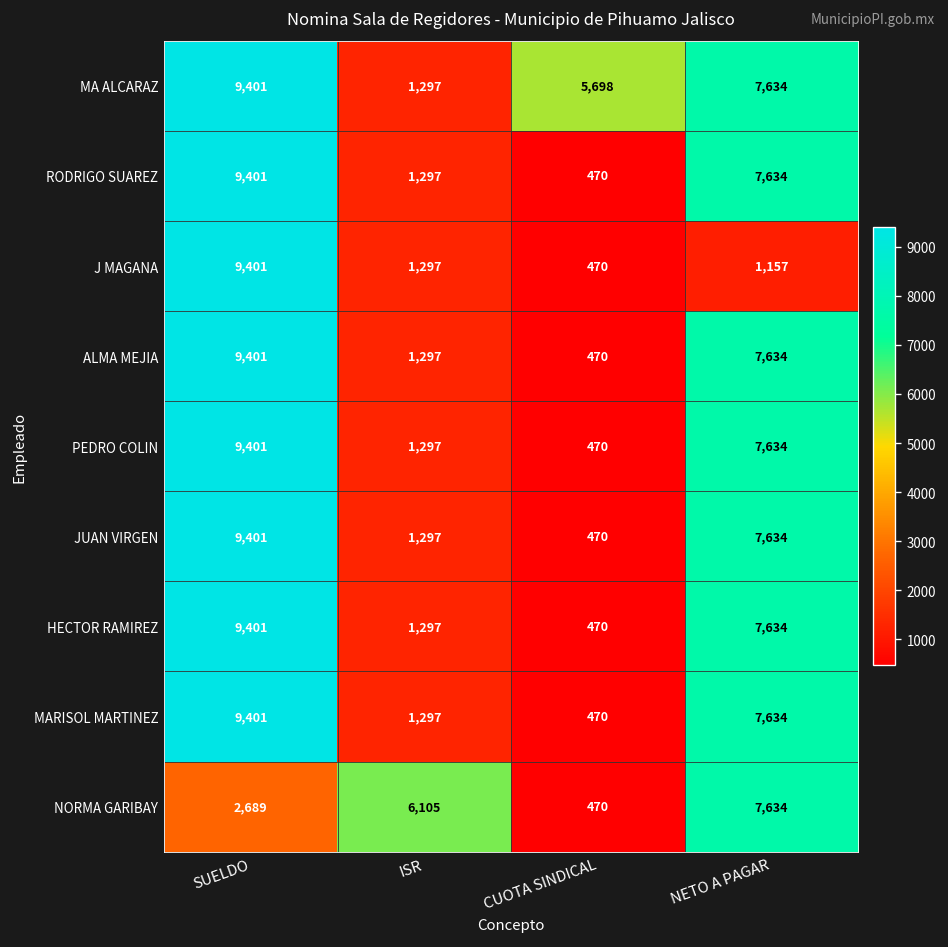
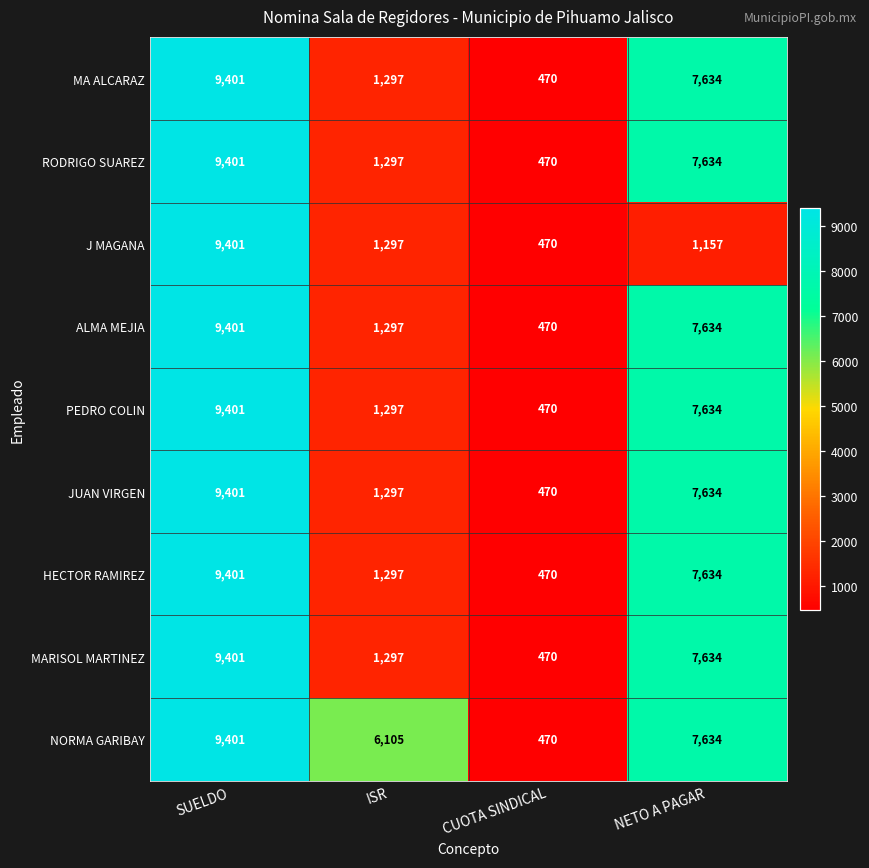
  {
    "MA ALCARAZ": {
      "SUELDO": "9,401",
      "ISR": "1,297",
-     "CUOTA SINDICAL": "5,698",
+     "CUOTA SINDICAL": "470",
      "NETO A PAGAR": "7,634"
    },
    "RODRIGO SUAREZ": {
      "SUELDO": "9,401",
      "ISR": "1,297",
      "CUOTA SINDICAL": "470",
      "NETO A PAGAR": "7,634"
    },
    "J MAGANA": {
      "SUELDO": "9,401",
      "ISR": "1,297",
      "CUOTA SINDICAL": "470",
      "NETO A PAGAR": "1,157"
    },
    "ALMA MEJIA": {
      "SUELDO": "9,401",
      "ISR": "1,297",
      "CUOTA SINDICAL": "470",
      "NETO A PAGAR": "7,634"
    },
    "PEDRO COLIN": {
      "SUELDO": "9,401",
      "ISR": "1,297",
      "CUOTA SINDICAL": "470",
      "NETO A PAGAR": "7,634"
    },
    "JUAN VIRGEN": {
      "SUELDO": "9,401",
      "ISR": "1,297",
      "CUOTA SINDICAL": "470",
      "NETO A PAGAR": "7,634"
    },
    "HECTOR RAMIREZ": {
      "SUELDO": "9,401",
      "ISR": "1,297",
      "CUOTA SINDICAL": "470",
      "NETO A PAGAR": "7,634"
    },
    "MARISOL MARTINEZ": {
      "SUELDO": "9,401",
      "ISR": "1,297",
      "CUOTA SINDICAL": "470",
      "NETO A PAGAR": "7,634"
    },
    "NORMA GARIBAY": {
-     "SUELDO": "2,689",
+     "SUELDO": "9,401",
      "ISR": "6,105",
      "CUOTA SINDICAL": "470",
      "NETO A PAGAR": "7,634"
    }
  }
